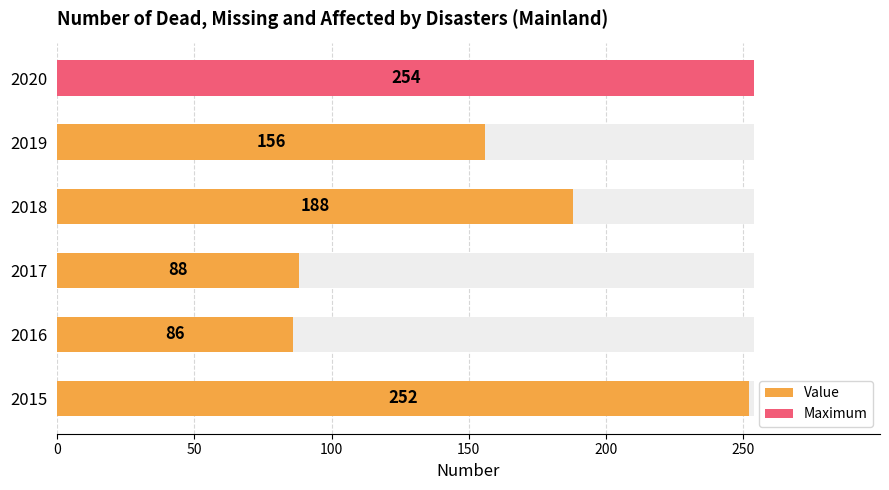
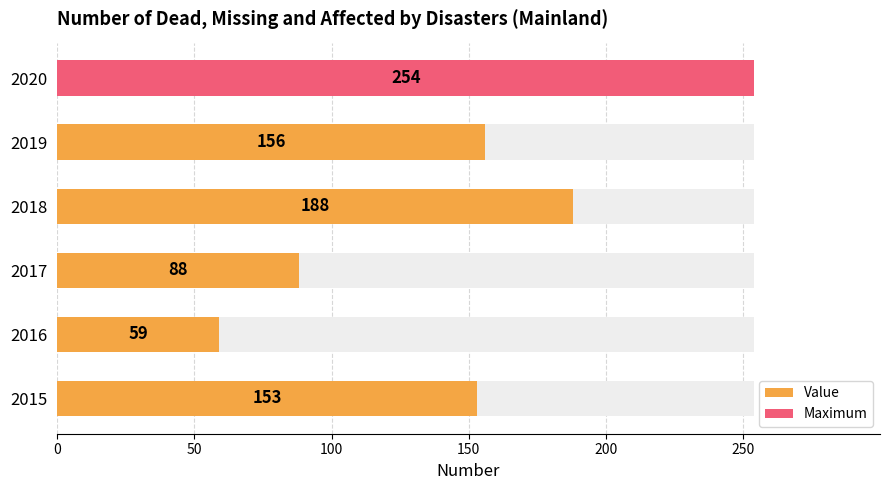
  {
    "Maximum": {
      "2020": 254
    },
    "Value": {
      "2020": 254,
-     "2016": 86,
-     "2015": 252
+     "2016": 59,
+     "2015": 153
    }
  }
